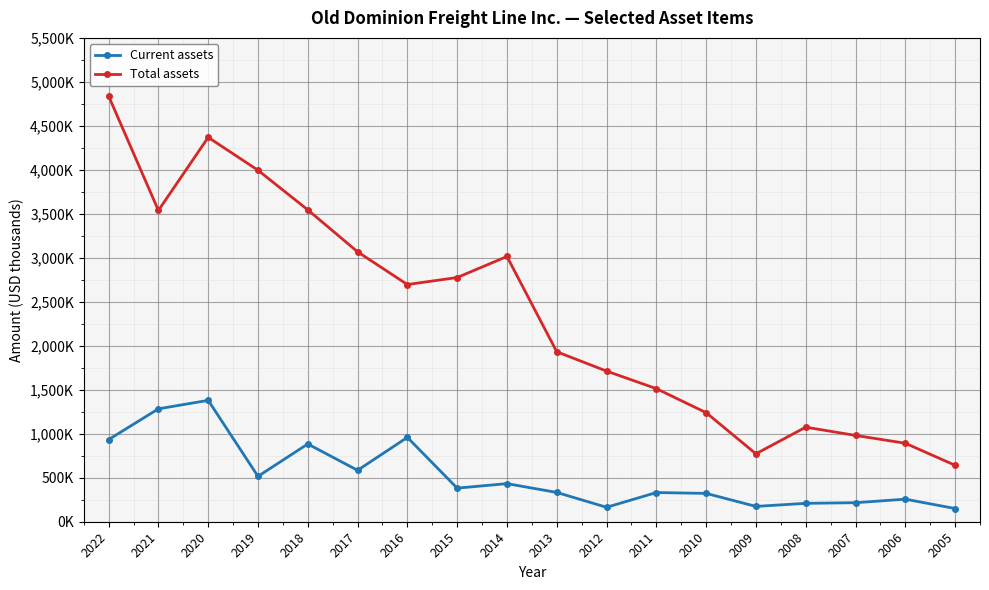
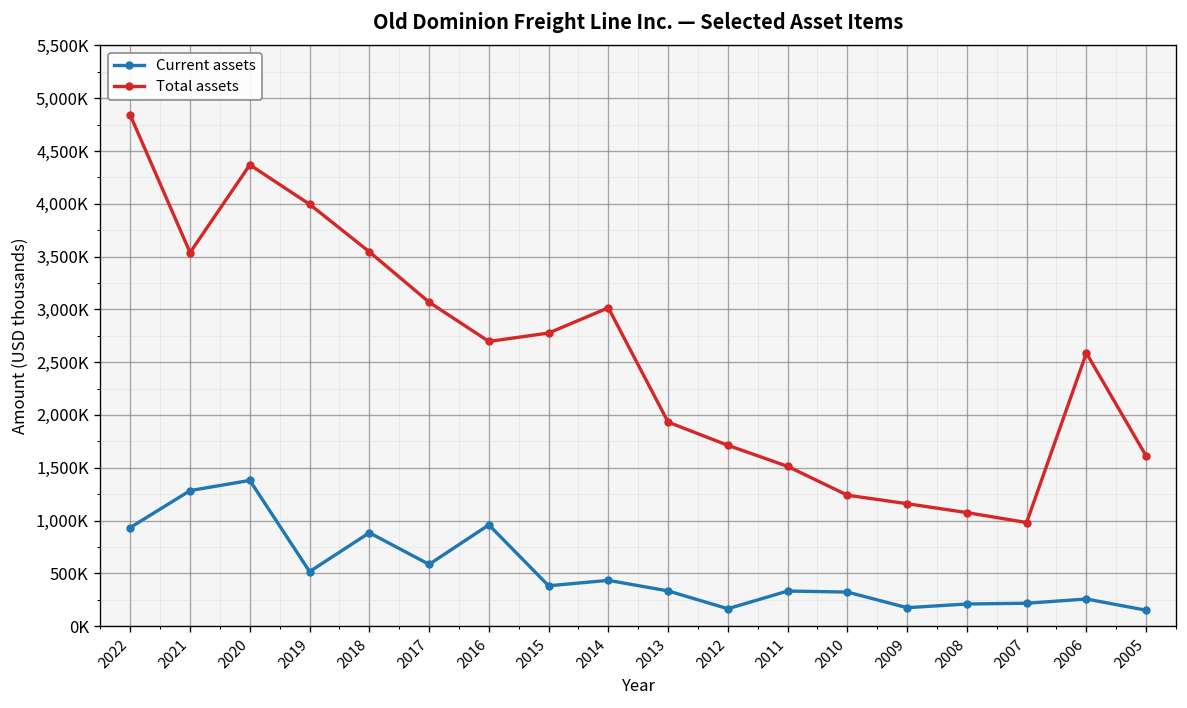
  {
    "Current assets": {
      "2022": "900,000",
      "2021": "1,300,000",
      "2020": "1,400,000",
      "2019": "500,000",
      "2018": "900,000",
      "2017": "600,000",
      "2016": "1,000,000",
      "2015": "400,000",
      "2014": "400,000",
      "2013": "300,000",
      "2012": "200,000",
      "2011": "300,000",
      "2010": "300,000",
      "2009": "200,000",
      "2008": "200,000",
      "2007": "200,000",
      "2006": "300,000",
      "2005": "200,000"
    },
    "Total assets": {
      "2022": "4,800,000",
      "2021": "3,500,000",
      "2020": "4,400,000",
      "2019": "4,000,000",
      "2018": "3,500,000",
      "2017": "3,100,000",
      "2016": "2,700,000",
      "2015": "2,800,000",
      "2014": "3,000,000",
      "2013": "1,900,000",
      "2012": "1,700,000",
      "2011": "1,500,000",
      "2010": "1,200,000",
-     "2009": "800,000",
+     "2009": "1,200,000",
      "2008": "1,100,000",
      "2007": "1,000,000",
-     "2006": "900,000",
-     "2005": "600,000"
+     "2006": "2,600,000",
+     "2005": "1,600,000"
    }
  }
